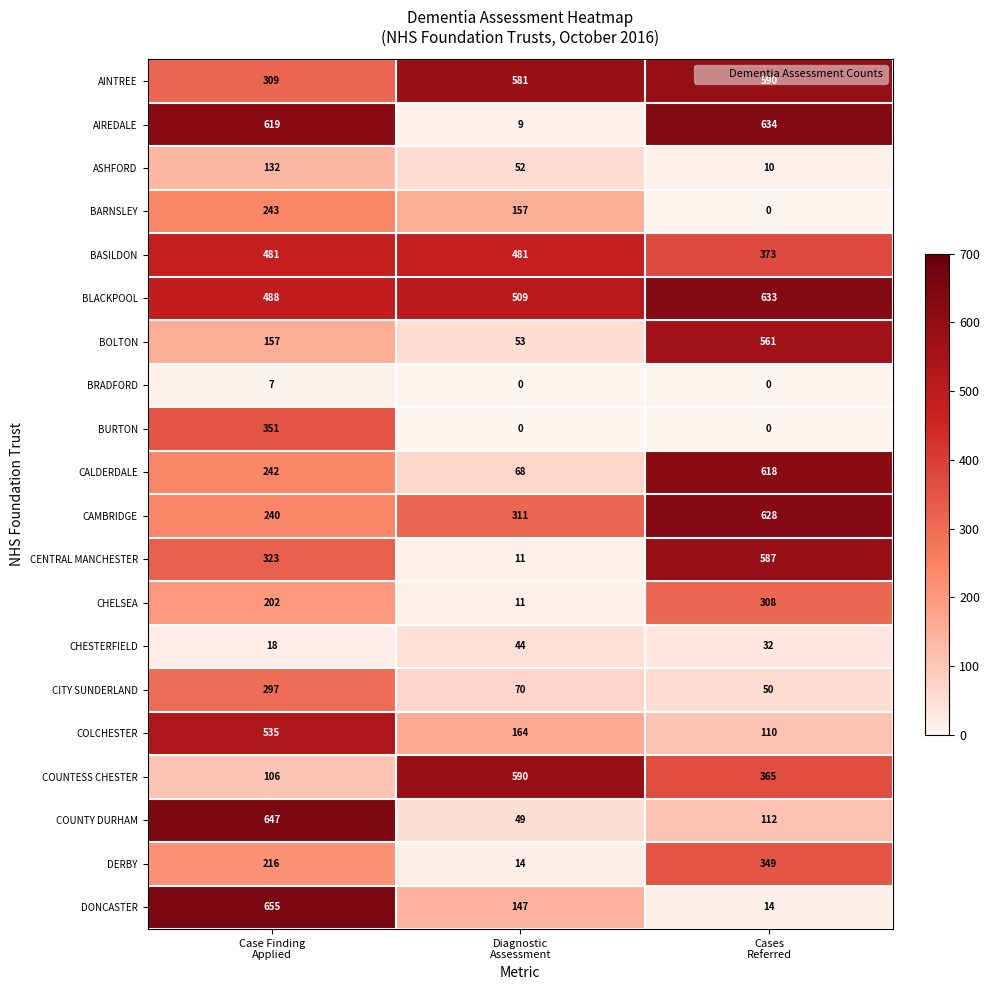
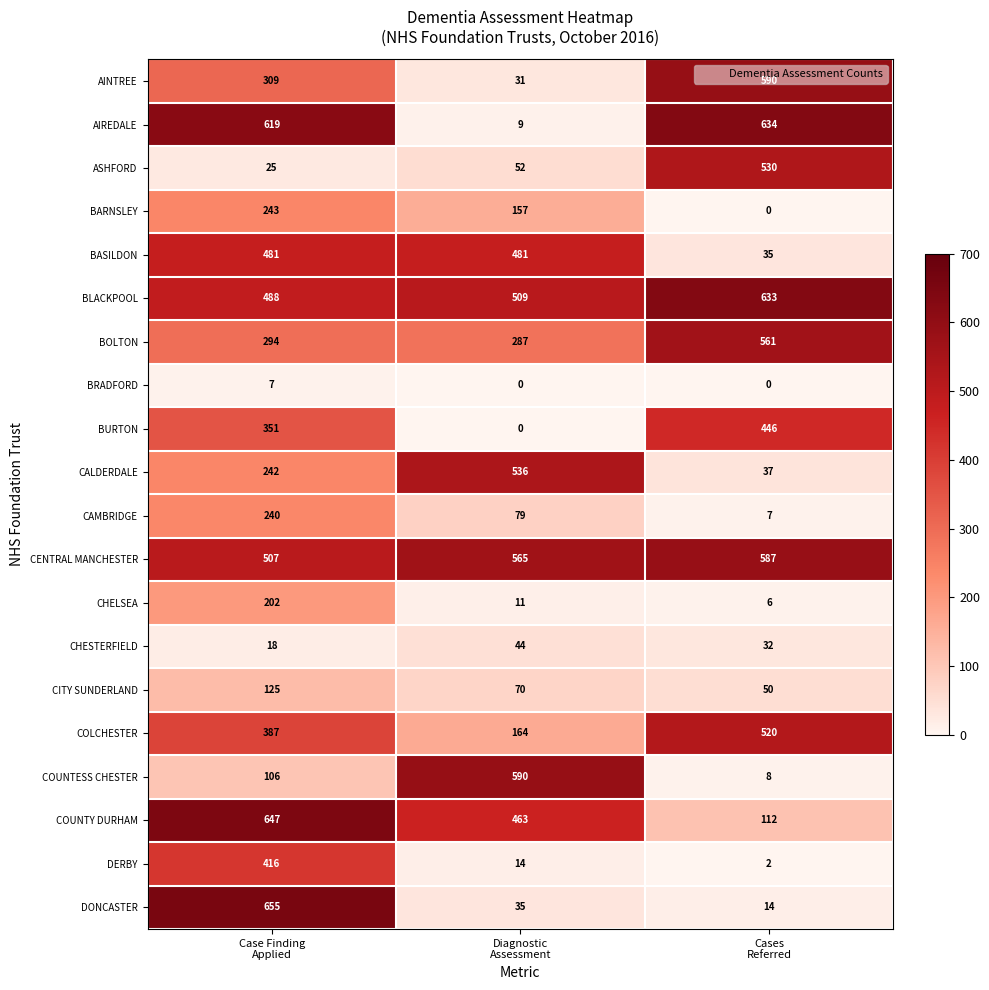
  {
    "AINTREE": {
      "Case Finding Applied": 309,
-     "Diagnostic Assessment": 581
+     "Diagnostic Assessment": 31
    },
    "AIREDALE": {
      "Case Finding Applied": 619,
      "Diagnostic Assessment": 9,
      "Cases Referred": 634
    },
    "ASHFORD": {
-     "Case Finding Applied": 132,
+     "Case Finding Applied": 25,
      "Diagnostic Assessment": 52,
-     "Cases Referred": 10
+     "Cases Referred": 530
    },
    "BARNSLEY": {
      "Case Finding Applied": 243,
      "Diagnostic Assessment": 157,
      "Cases Referred": 0
    },
    "BASILDON": {
      "Case Finding Applied": 481,
      "Diagnostic Assessment": 481,
-     "Cases Referred": 373
+     "Cases Referred": 35
    },
    "BLACKPOOL": {
      "Case Finding Applied": 488,
      "Diagnostic Assessment": 509,
      "Cases Referred": 633
    },
    "BOLTON": {
-     "Case Finding Applied": 157,
-     "Diagnostic Assessment": 53,
+     "Case Finding Applied": 294,
+     "Diagnostic Assessment": 287,
      "Cases Referred": 561
    },
    "BRADFORD": {
      "Case Finding Applied": 7,
      "Diagnostic Assessment": 0,
      "Cases Referred": 0
    },
    "BURTON": {
      "Case Finding Applied": 351,
      "Diagnostic Assessment": 0,
-     "Cases Referred": 0
+     "Cases Referred": 446
    },
    "CALDERDALE": {
      "Case Finding Applied": 242,
-     "Diagnostic Assessment": 68,
-     "Cases Referred": 618
+     "Diagnostic Assessment": 536,
+     "Cases Referred": 37
    },
    "CAMBRIDGE": {
      "Case Finding Applied": 240,
-     "Diagnostic Assessment": 311,
-     "Cases Referred": 628
+     "Diagnostic Assessment": 79,
+     "Cases Referred": 7
    },
    "CENTRAL MANCHESTER": {
-     "Case Finding Applied": 323,
-     "Diagnostic Assessment": 11,
+     "Case Finding Applied": 507,
+     "Diagnostic Assessment": 565,
      "Cases Referred": 587
    },
    "CHELSEA": {
      "Case Finding Applied": 202,
      "Diagnostic Assessment": 11,
-     "Cases Referred": 308
+     "Cases Referred": 6
    },
    "CHESTERFIELD": {
      "Case Finding Applied": 18,
      "Diagnostic Assessment": 44,
      "Cases Referred": 32
    },
    "CITY SUNDERLAND": {
-     "Case Finding Applied": 297,
+     "Case Finding Applied": 125,
      "Diagnostic Assessment": 70,
      "Cases Referred": 50
    },
    "COLCHESTER": {
-     "Case Finding Applied": 535,
+     "Case Finding Applied": 387,
      "Diagnostic Assessment": 164,
-     "Cases Referred": 110
+     "Cases Referred": 520
    },
    "COUNTESS CHESTER": {
      "Case Finding Applied": 106,
      "Diagnostic Assessment": 590,
-     "Cases Referred": 365
+     "Cases Referred": 8
    },
    "COUNTY DURHAM": {
      "Case Finding Applied": 647,
-     "Diagnostic Assessment": 49,
+     "Diagnostic Assessment": 463,
      "Cases Referred": 112
    },
    "DERBY": {
-     "Case Finding Applied": 216,
+     "Case Finding Applied": 416,
      "Diagnostic Assessment": 14,
-     "Cases Referred": 349
+     "Cases Referred": 2
    },
    "DONCASTER": {
      "Case Finding Applied": 655,
-     "Diagnostic Assessment": 147,
+     "Diagnostic Assessment": 35,
      "Cases Referred": 14
    }
  }
